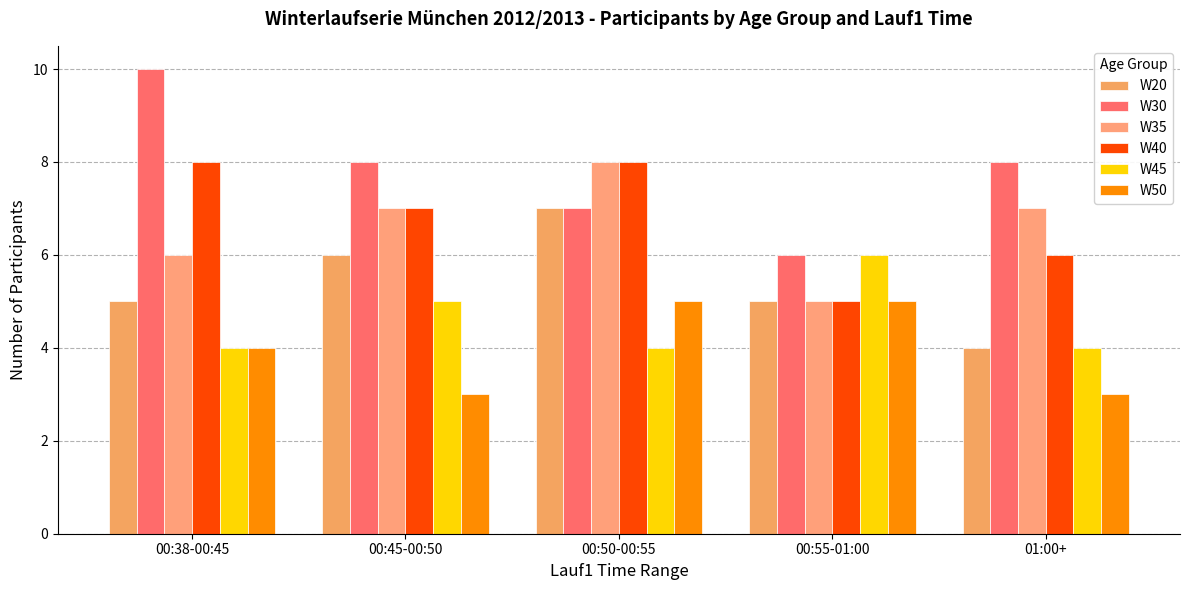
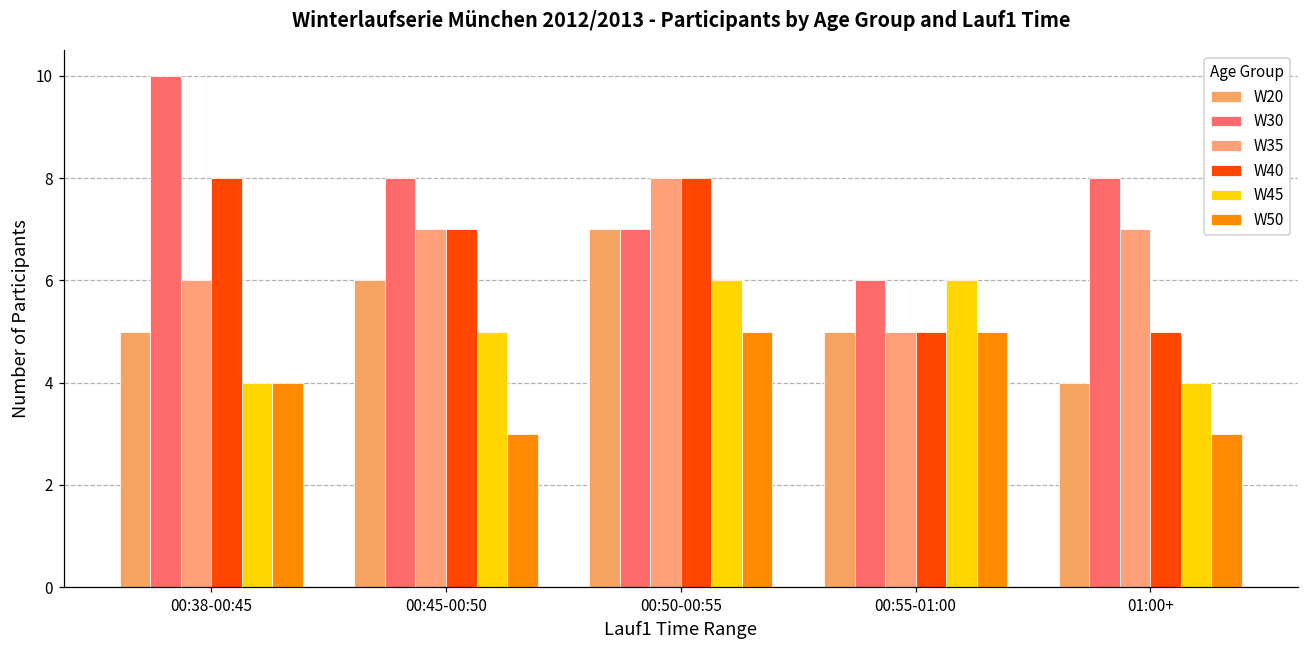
  {
    "W40": {
      "00:38-00:45": 8,
      "00:45-00:50": 7,
      "00:50-00:55": 8,
      "00:55-01:00": 5,
-     "01:00+": 6
+     "01:00+": 5
    },
    "W45": {
      "00:38-00:45": 4,
      "00:45-00:50": 5,
-     "00:50-00:55": 4,
+     "00:50-00:55": 6,
      "00:55-01:00": 6,
      "01:00+": 4
    },
    "W50": {
      "00:38-00:45": 4,
      "00:45-00:50": 3,
      "00:50-00:55": 5,
      "00:55-01:00": 5,
      "01:00+": 3
    }
  }
